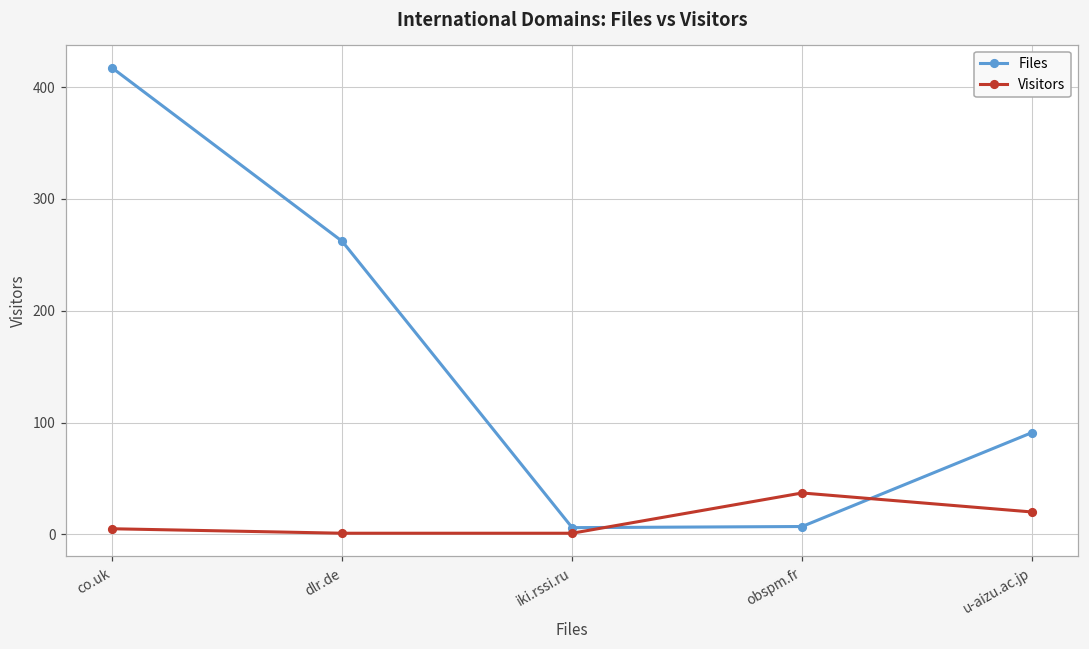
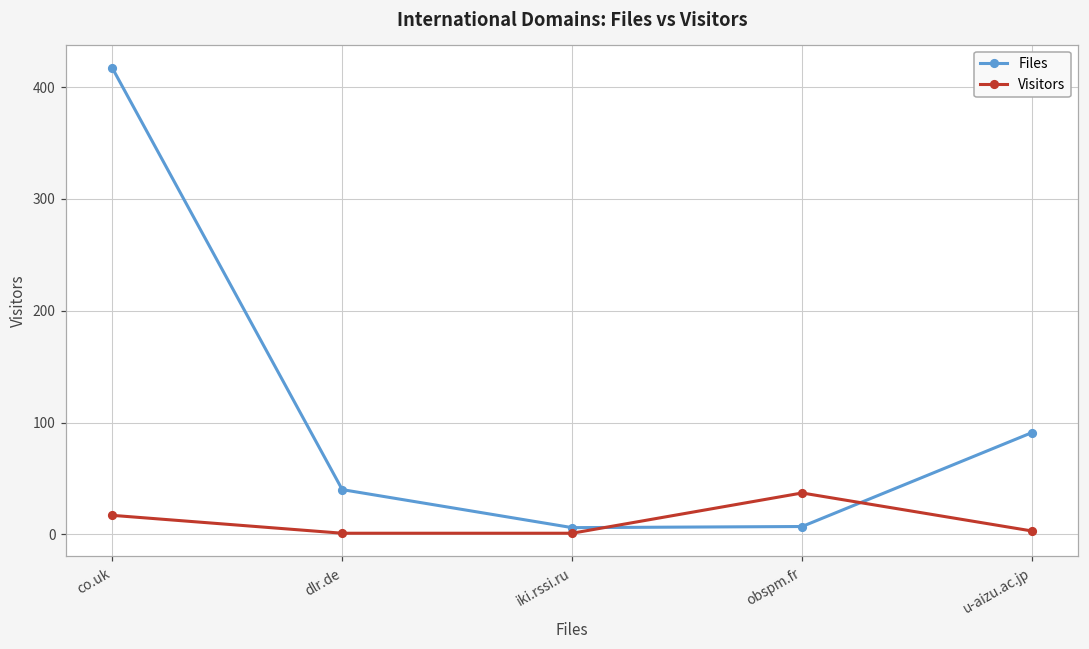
  {
    "Files": {
      "co.uk": 417,
-     "dlr.de": 262,
+     "dlr.de": 40,
      "iki.rssi.ru": 6,
      "obspm.fr": 7,
      "u-aizu.ac.jp": 91
    },
    "Visitors": {
-     "co.uk": 5,
+     "co.uk": 17,
      "dlr.de": 1,
      "iki.rssi.ru": 1,
      "obspm.fr": 37,
-     "u-aizu.ac.jp": 20
+     "u-aizu.ac.jp": 3
    }
  }
